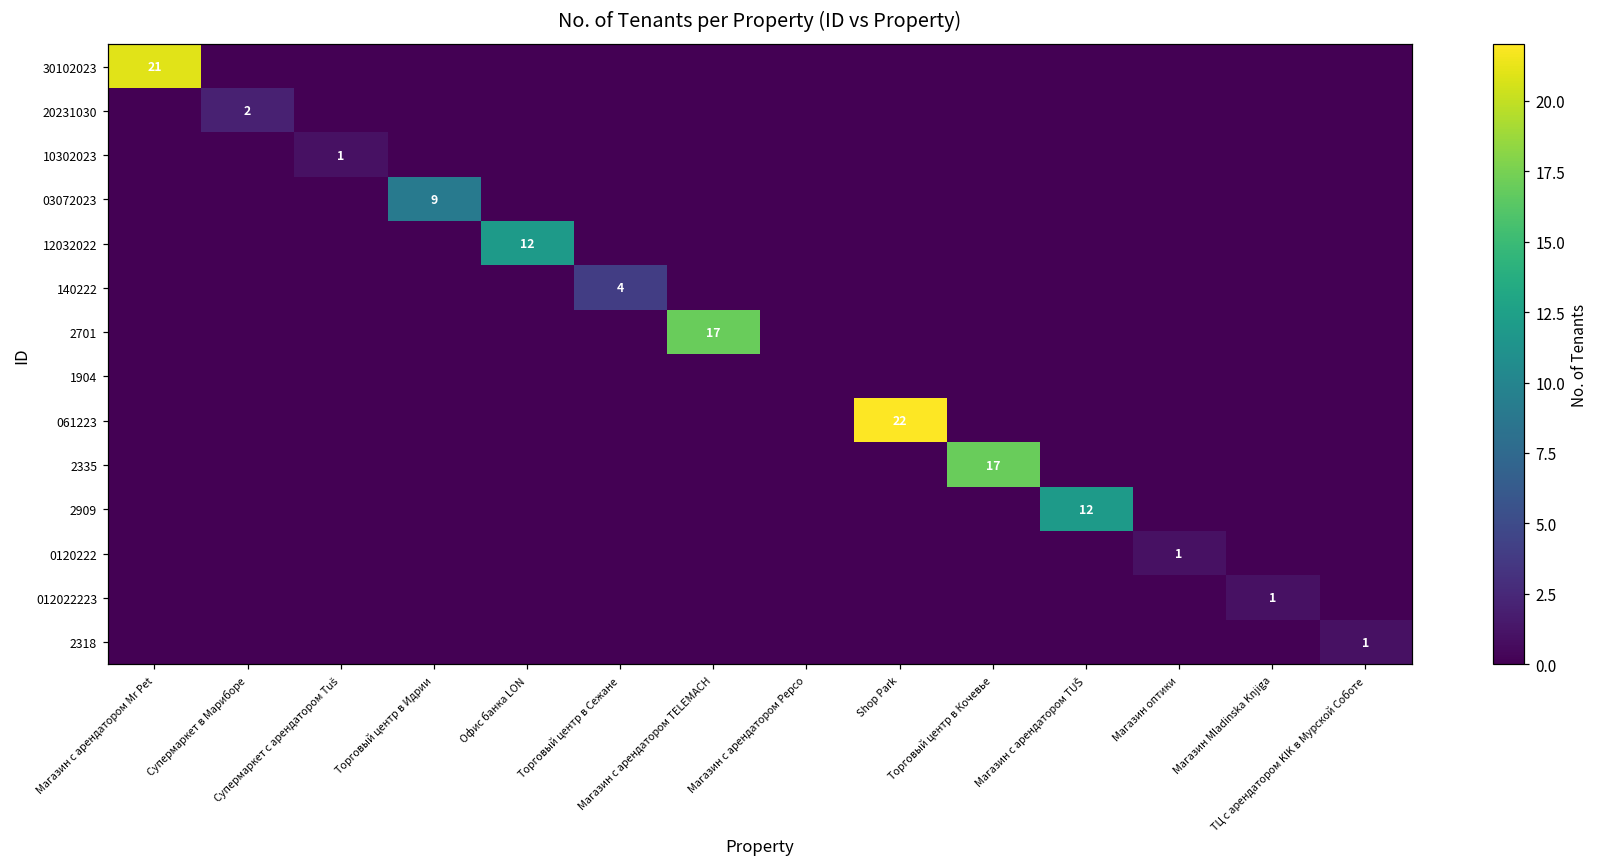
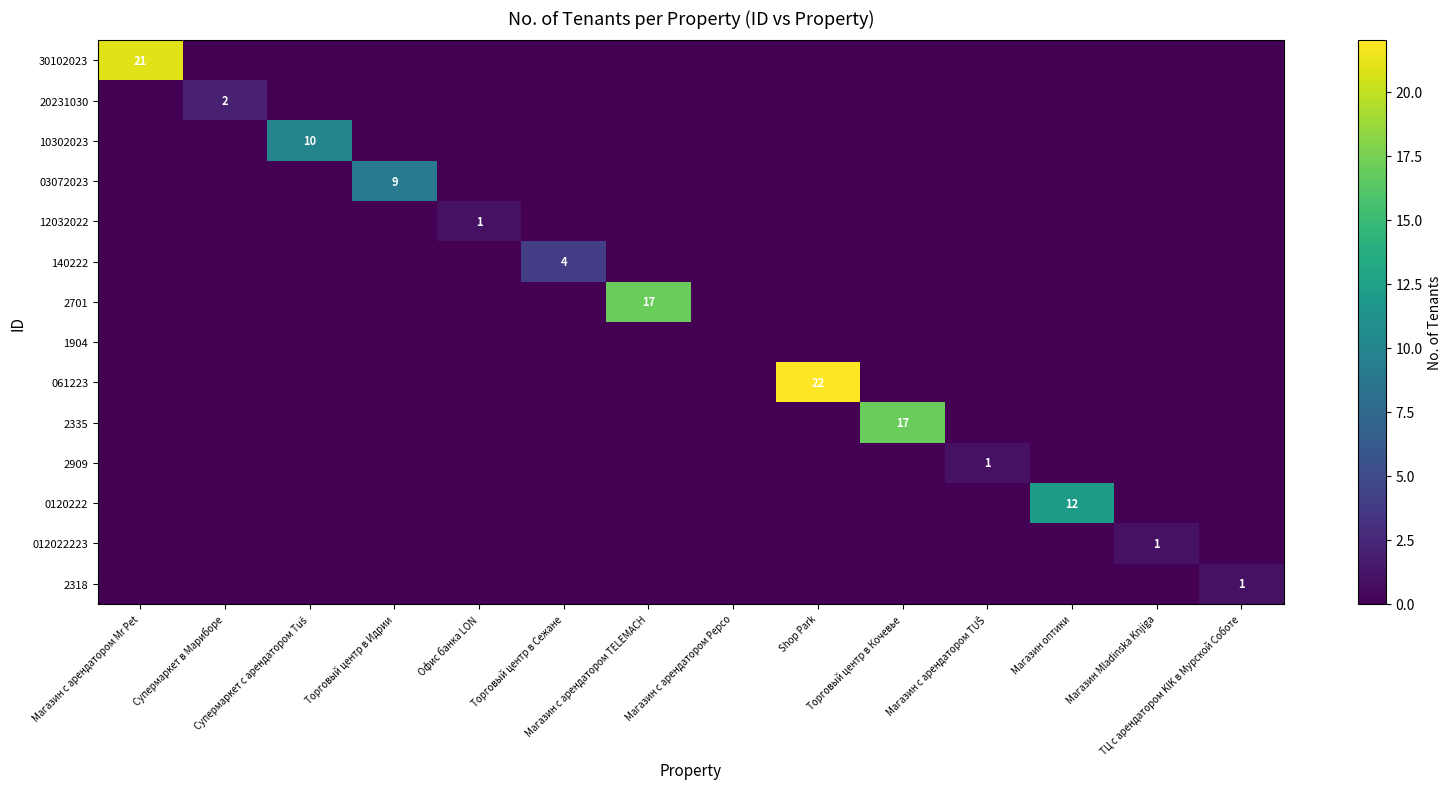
  {
    "30102023": {
      "Магазин с арендатором Mr Pet": 21
    },
    "20231030": {
      "Супермаркет в Мариборе": 2
    },
    "10302023": {
-     "Супермаркет с арендатором Tuš": 1
+     "Супермаркет с арендатором Tuš": 10
    },
    "03072023": {
      "Торговый центр в Идрии": 9
    },
    "12032022": {
-     "Офис банка LON": 12
+     "Офис банка LON": 1
    },
    "140222": {
      "Торговый центр в Сежане": 4
    },
    "2701": {
      "Магазин с арендатором TELEMACH": 17
    },
    "061223": {
      "Shop Park": 22
    },
    "2335": {
      "Торговый центр в Кочевье": 17
    },
    "2909": {
-     "Магазин с арендатором TUŠ": 12
+     "Магазин с арендатором TUŠ": 1
    },
    "0120222": {
-     "Магазин оптики": 1
+     "Магазин оптики": 12
    },
    "012022223": {
      "Магазин Mladinska Knjiga": 1
    },
    "2318": {
      "ТЦ с арендатором KIK в Мурской Соботе": 1
    }
  }
